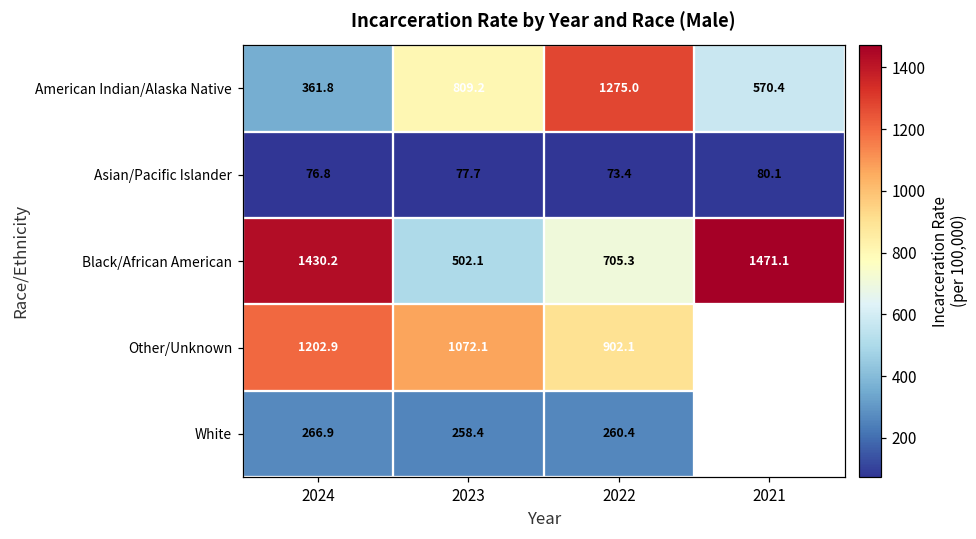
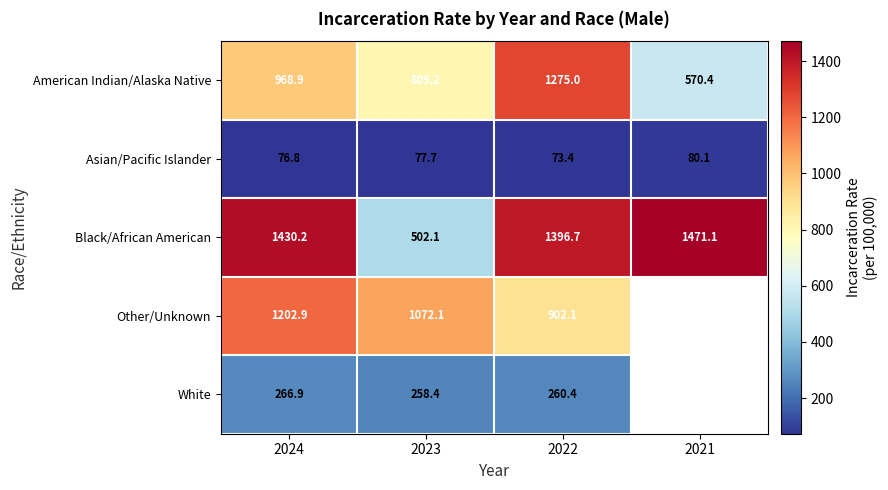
  {
    "American Indian/Alaska Native": {
-     "2024": 361.8,
+     "2024": 968.9,
      "2023": 809.2,
      "2022": 1275.0,
      "2021": 570.4
    },
    "Asian/Pacific Islander": {
      "2024": 76.8,
      "2023": 77.7,
      "2022": 73.4,
      "2021": 80.1
    },
    "Black/African American": {
      "2024": 1430.2,
      "2023": 502.1,
-     "2022": 705.3,
+     "2022": 1396.7,
      "2021": 1471.1
    },
    "Other/Unknown": {
      "2024": 1202.9,
      "2023": 1072.1,
      "2022": 902.1
    },
    "White": {
      "2024": 266.9,
      "2023": 258.4,
      "2022": 260.4
    }
  }
